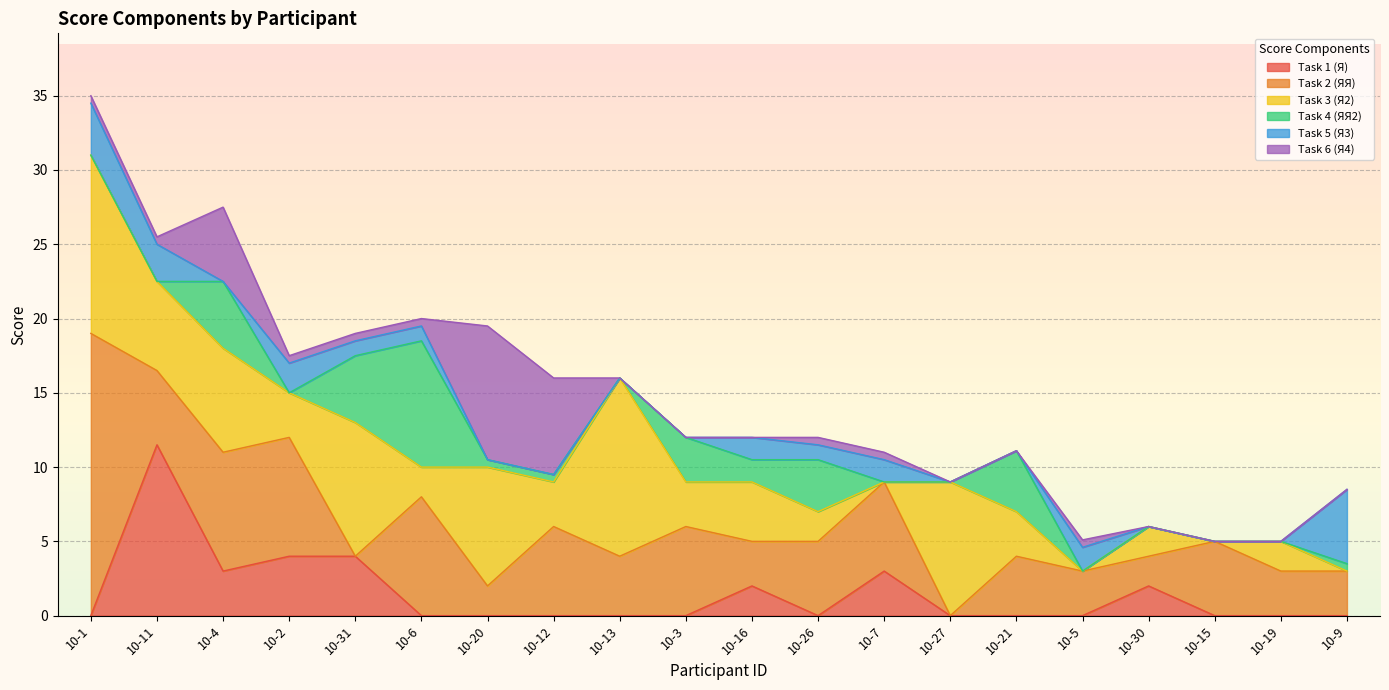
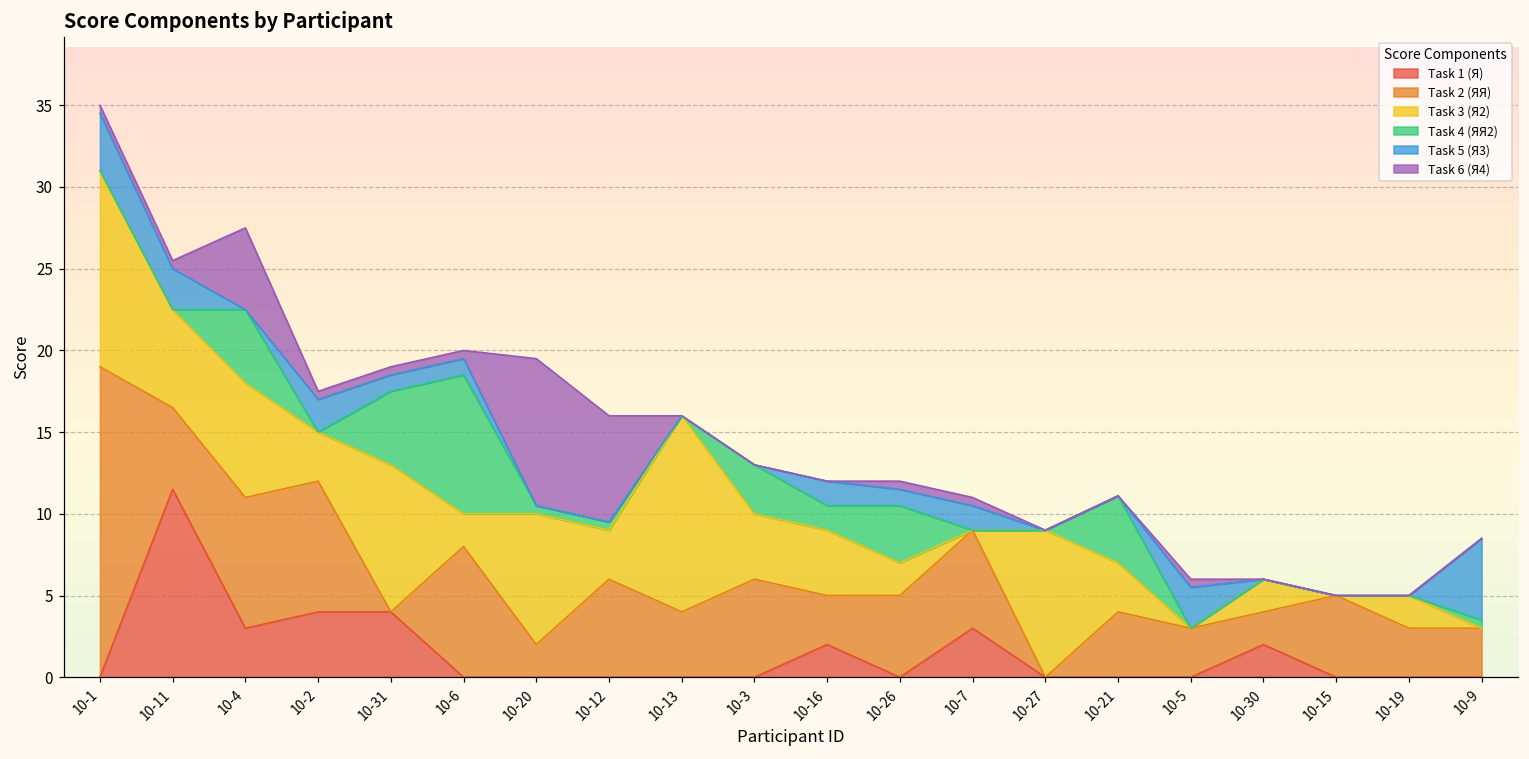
  {
    "Task 3 (Я2)": {
      "10-4": 7,
      "10-31": 9,
      "10-6": 2,
      "10-20": 8,
      "10-12": 3,
-     "10-3": 3,
+     "10-3": 4,
      "10-16": 4,
      "10-26": 2,
      "10-21": 3
    },
    "Task 4 (ЯЯ2)": {
      "10-31": 4.5,
      "10-6": 8.5,
      "10-16": 1.5,
      "10-26": 3.5,
      "10-9": 0.5
    },
    "Task 5 (Я3)": {
      "10-1": 3.5,
      "10-11": 2.5,
      "10-2": 2.0,
      "10-31": 1.0,
      "10-6": 1.0,
      "10-26": 1.0,
      "10-7": 1.5,
-     "10-5": 1.6
+     "10-5": 2.5
    },
    "Task 6 (Я4)": {
      "10-1": 0.5,
      "10-11": 0.5,
      "10-4": 5.0,
      "10-2": 0.5,
      "10-31": 0.5,
      "10-6": 0.5,
      "10-20": 9.0,
      "10-12": 6.5,
      "10-26": 0.5,
      "10-7": 0.5,
      "10-5": 0.5
    }
  }
